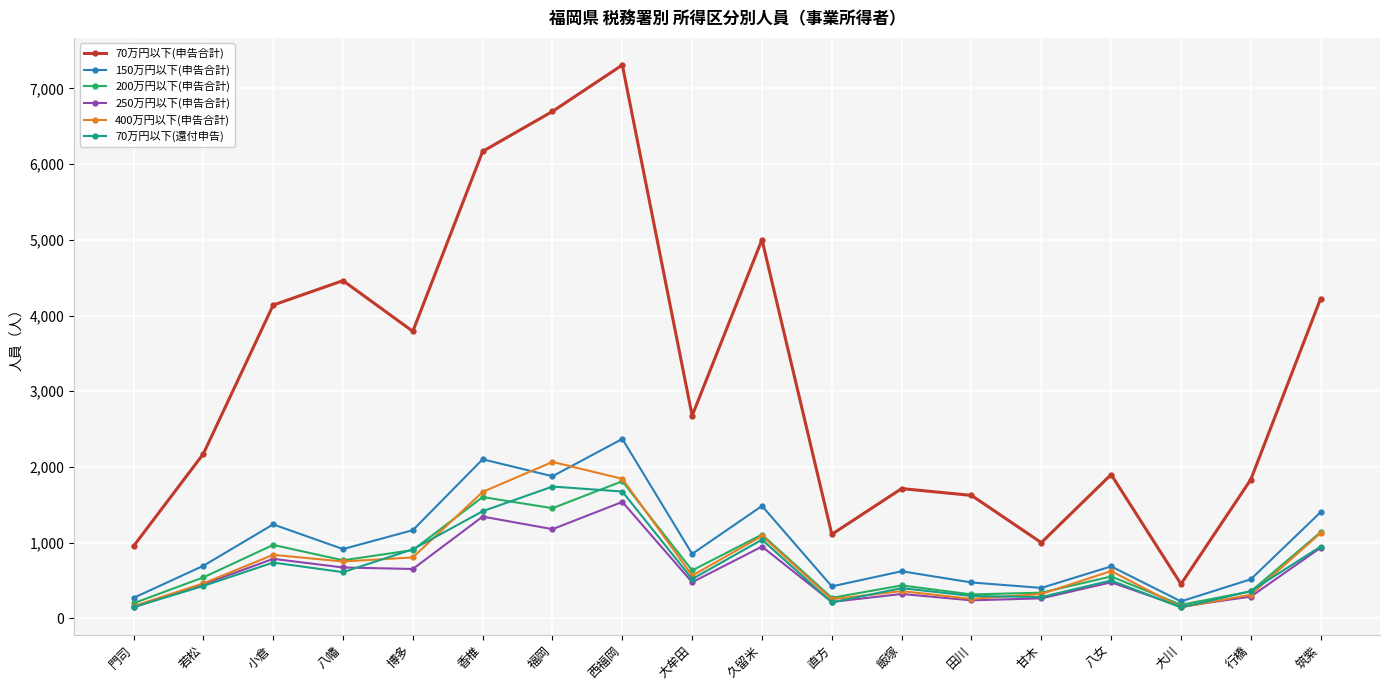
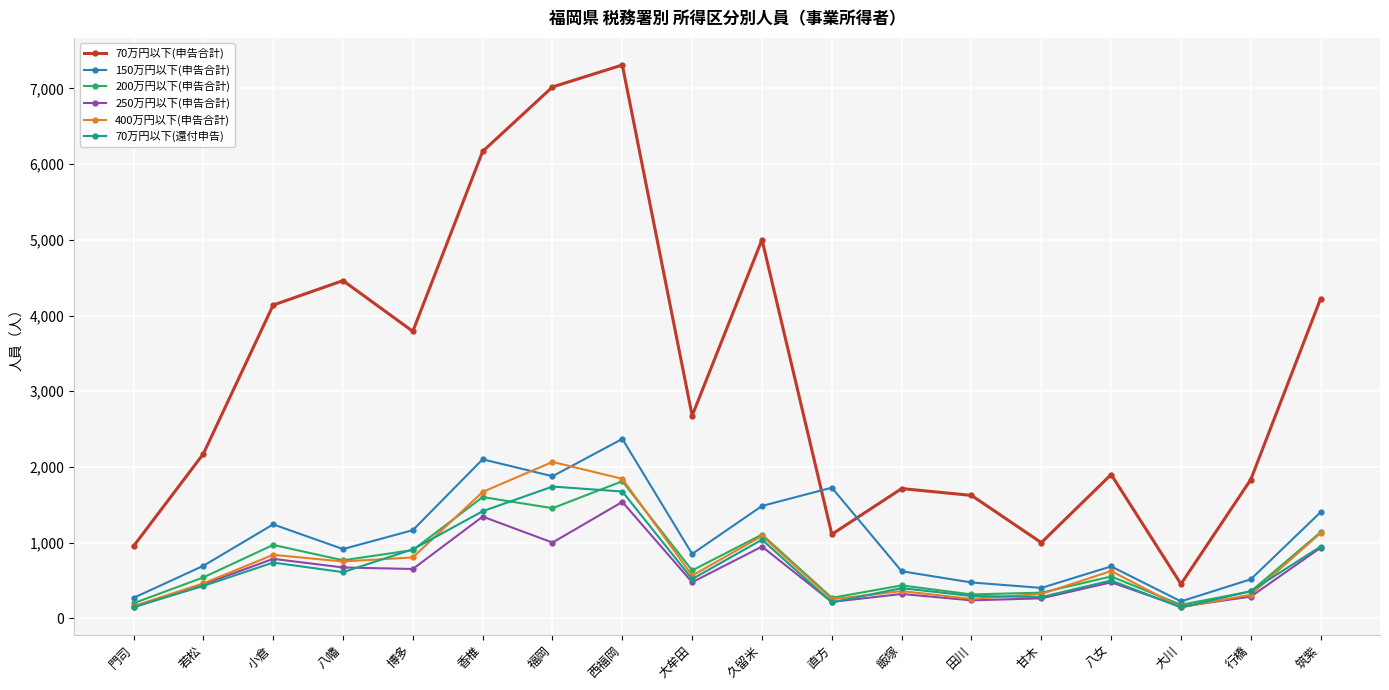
  {
    "70万円以下(申告合計)": {
      "門司": "1,000",
      "若松": "2,200",
      "小倉": "4,100",
      "八幡": "4,500",
      "博多": "3,800",
      "香椎": "6,200",
-     "福岡": "6,700",
+     "福岡": "7,000",
      "西福岡": "7,300",
      "大牟田": "2,700",
      "久留米": "5,000",
      "直方": "1,100",
      "飯塚": "1,700",
      "田川": "1,600",
      "甘木": "1,000",
      "八女": "1,900",
      "大川": "500",
      "行橋": "1,800",
      "筑紫": "4,200"
    },
    "150万円以下(申告合計)": {
      "門司": "300",
      "若松": "700",
      "小倉": "1,200",
      "八幡": "900",
      "博多": "1,200",
      "香椎": "2,100",
      "福岡": "1,900",
      "西福岡": "2,400",
      "大牟田": "900",
      "久留米": "1,500",
-     "直方": "400",
+     "直方": "1,700",
      "飯塚": "600",
      "田川": "500",
      "甘木": "400",
      "八女": "700",
      "大川": "200",
      "行橋": "500",
      "筑紫": "1,400"
    },
    "250万円以下(申告合計)": {
      "小倉": "800",
      "八幡": "700",
      "博多": "700",
      "香椎": "1,300",
-     "福岡": "1,200",
+     "福岡": "1,000",
      "西福岡": "1,500",
      "大牟田": "500",
      "久留米": "900",
      "飯塚": "300"
    },
    "400万円以下(申告合計)": {
      "小倉": "800",
      "博多": "800",
      "香椎": "1,700",
      "福岡": "2,100",
      "大牟田": "600",
      "飯塚": "400",
      "八女": "600"
    }
  }
